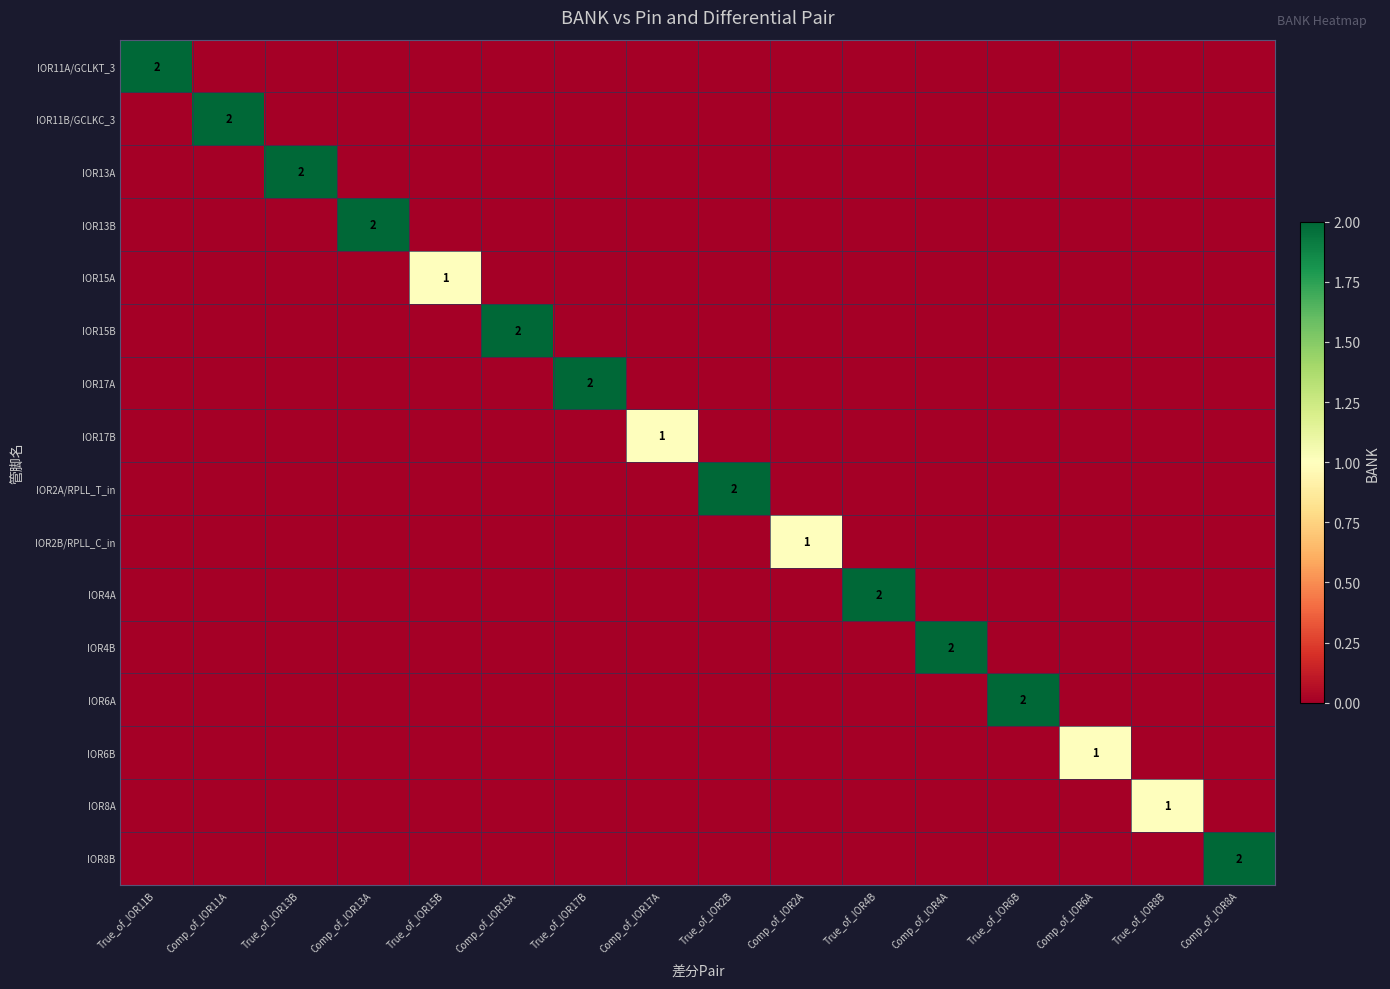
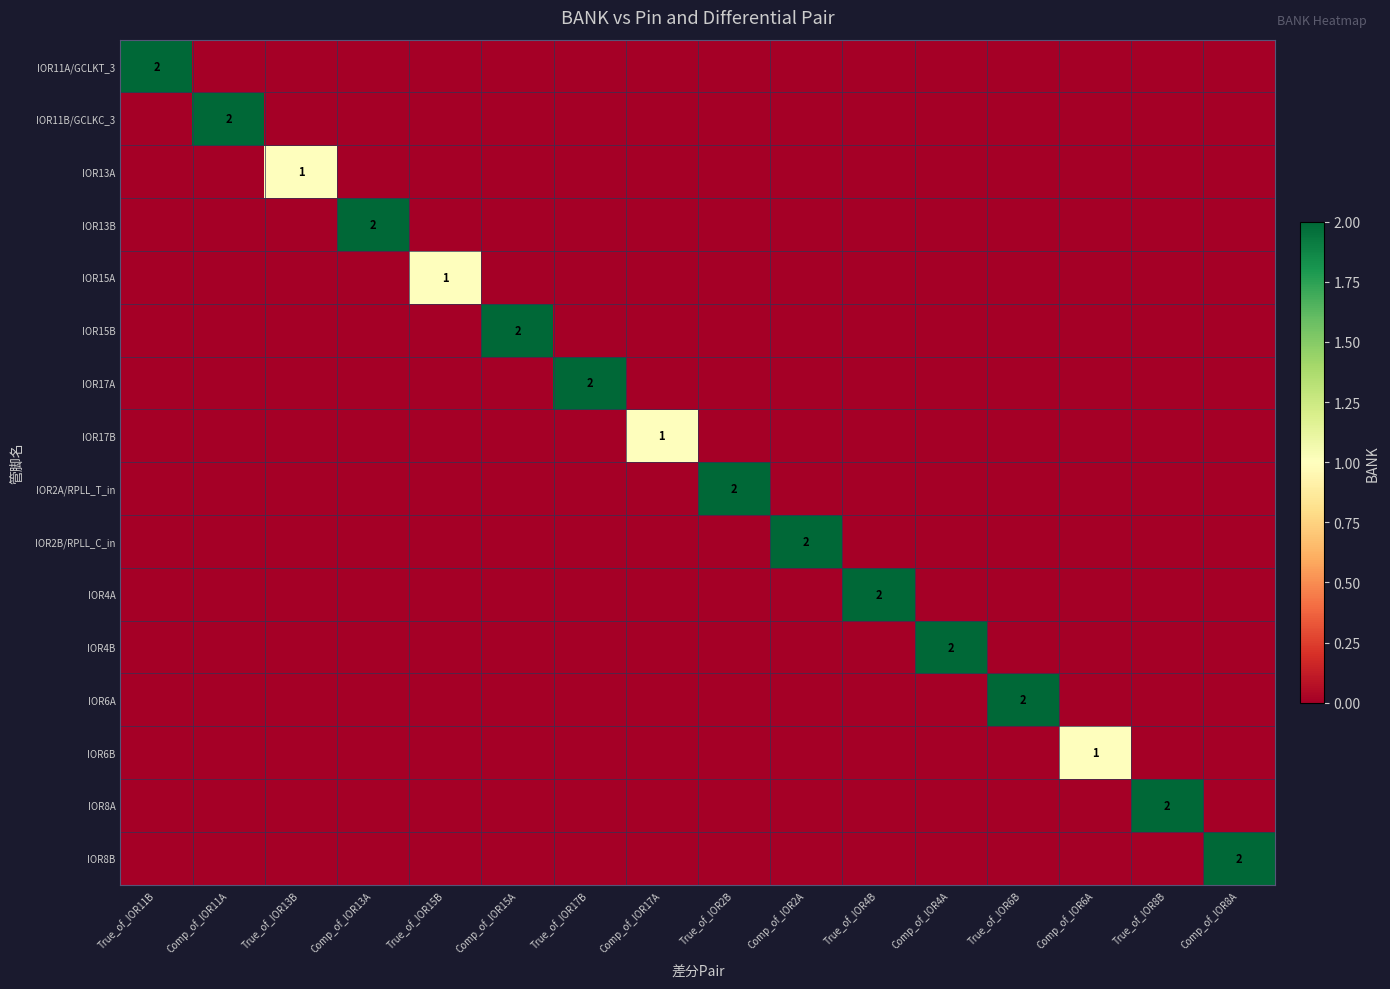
  {
    "IOR11A/GCLKT_3": {
      "True_of_IOR11B": 2
    },
    "IOR11B/GCLKC_3": {
      "Comp_of_IOR11A": 2
    },
    "IOR13A": {
-     "True_of_IOR13B": 2
+     "True_of_IOR13B": 1
    },
    "IOR13B": {
      "Comp_of_IOR13A": 2
    },
    "IOR15A": {
      "True_of_IOR15B": 1
    },
    "IOR15B": {
      "Comp_of_IOR15A": 2
    },
    "IOR17A": {
      "True_of_IOR17B": 2
    },
    "IOR17B": {
      "Comp_of_IOR17A": 1
    },
    "IOR2A/RPLL_T_in": {
      "True_of_IOR2B": 2
    },
    "IOR2B/RPLL_C_in": {
-     "Comp_of_IOR2A": 1
+     "Comp_of_IOR2A": 2
    },
    "IOR4A": {
      "True_of_IOR4B": 2
    },
    "IOR4B": {
      "Comp_of_IOR4A": 2
    },
    "IOR6A": {
      "True_of_IOR6B": 2
    },
    "IOR6B": {
      "Comp_of_IOR6A": 1
    },
    "IOR8A": {
-     "True_of_IOR8B": 1
+     "True_of_IOR8B": 2
    },
    "IOR8B": {
      "Comp_of_IOR8A": 2
    }
  }
